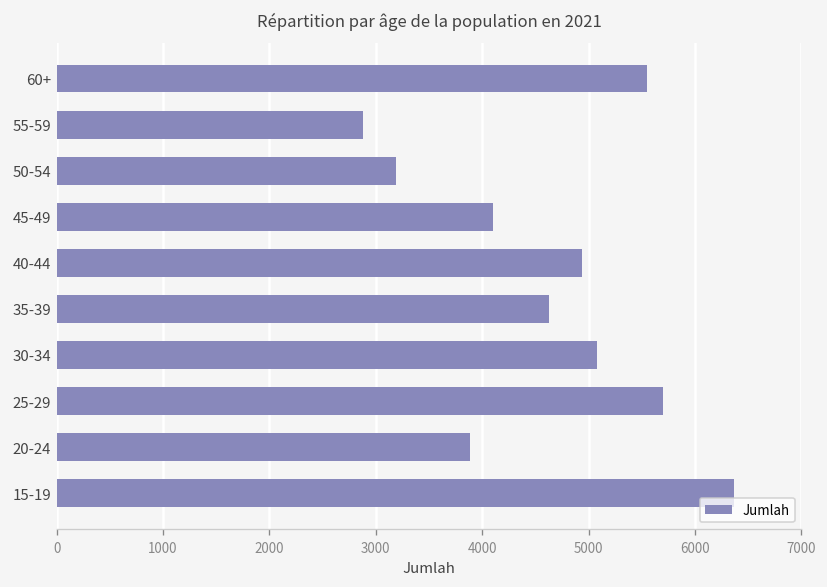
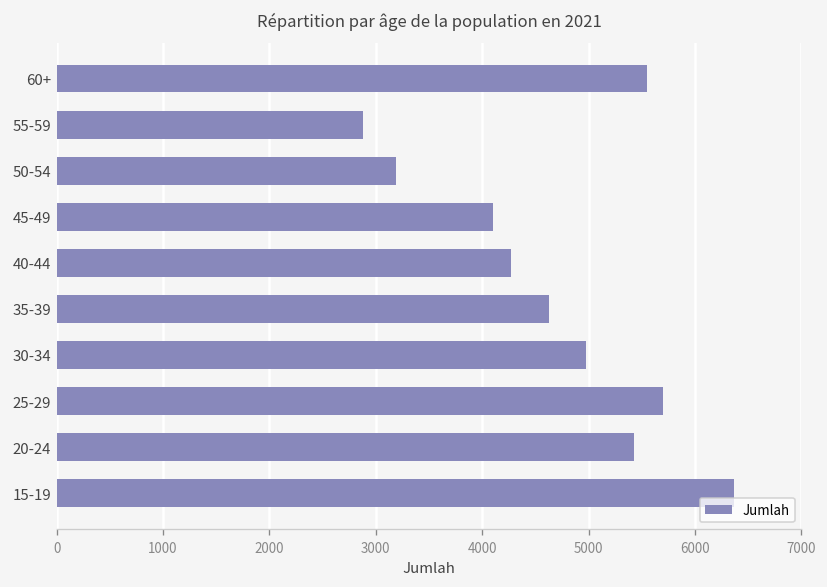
  {
    "60+": 5500,
    "55-59": 2900,
    "50-54": 3200,
    "45-49": 4100,
-   "40-44": 4900,
+   "40-44": 4300,
    "35-39": 4600,
-   "30-34": 5100,
+   "30-34": 5000,
    "25-29": 5700,
-   "20-24": 3900,
+   "20-24": 5400,
    "15-19": 6400
  }
